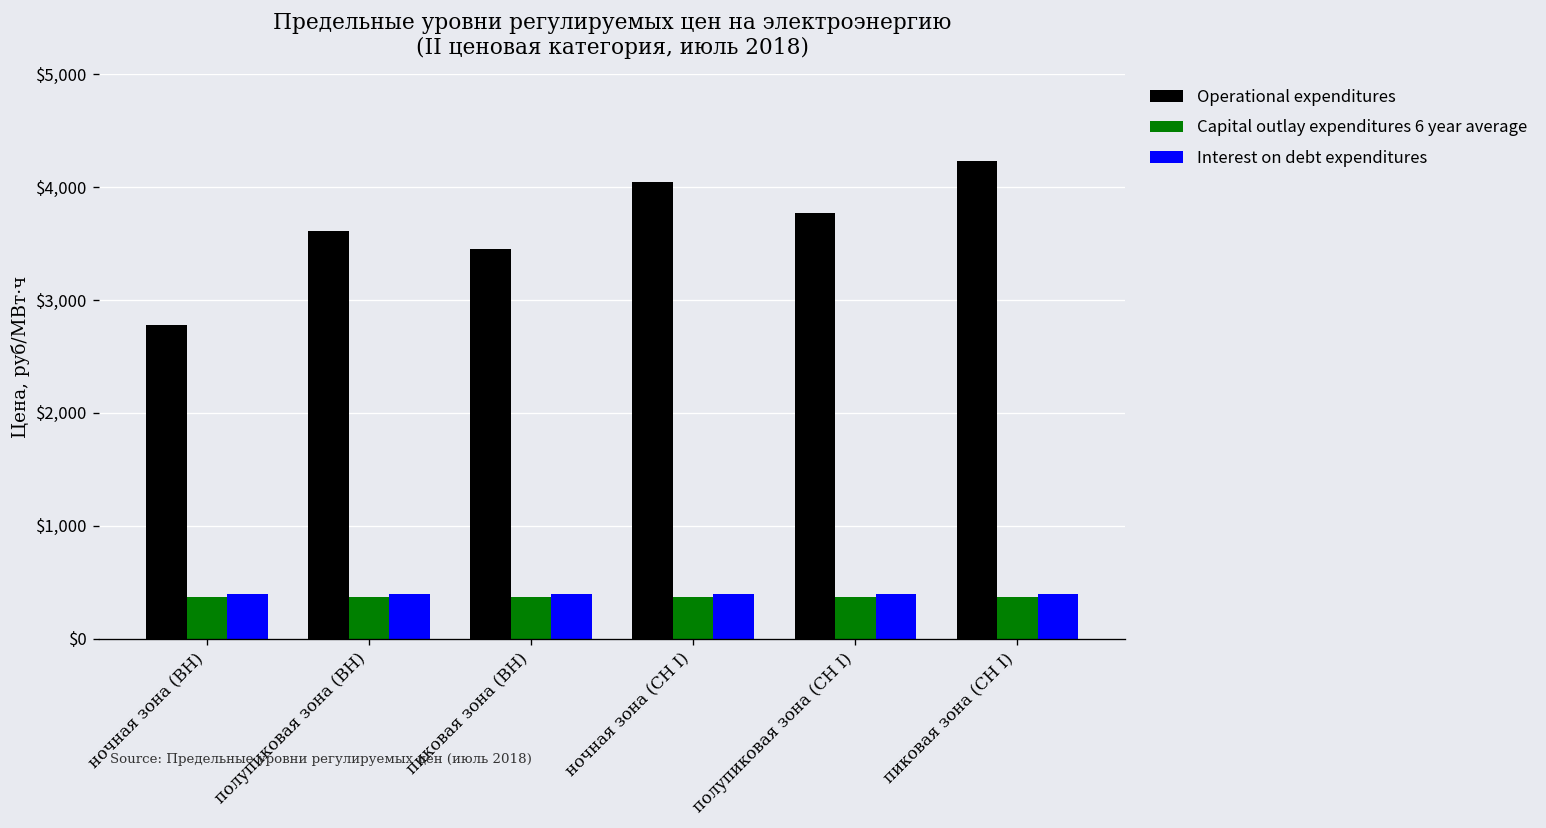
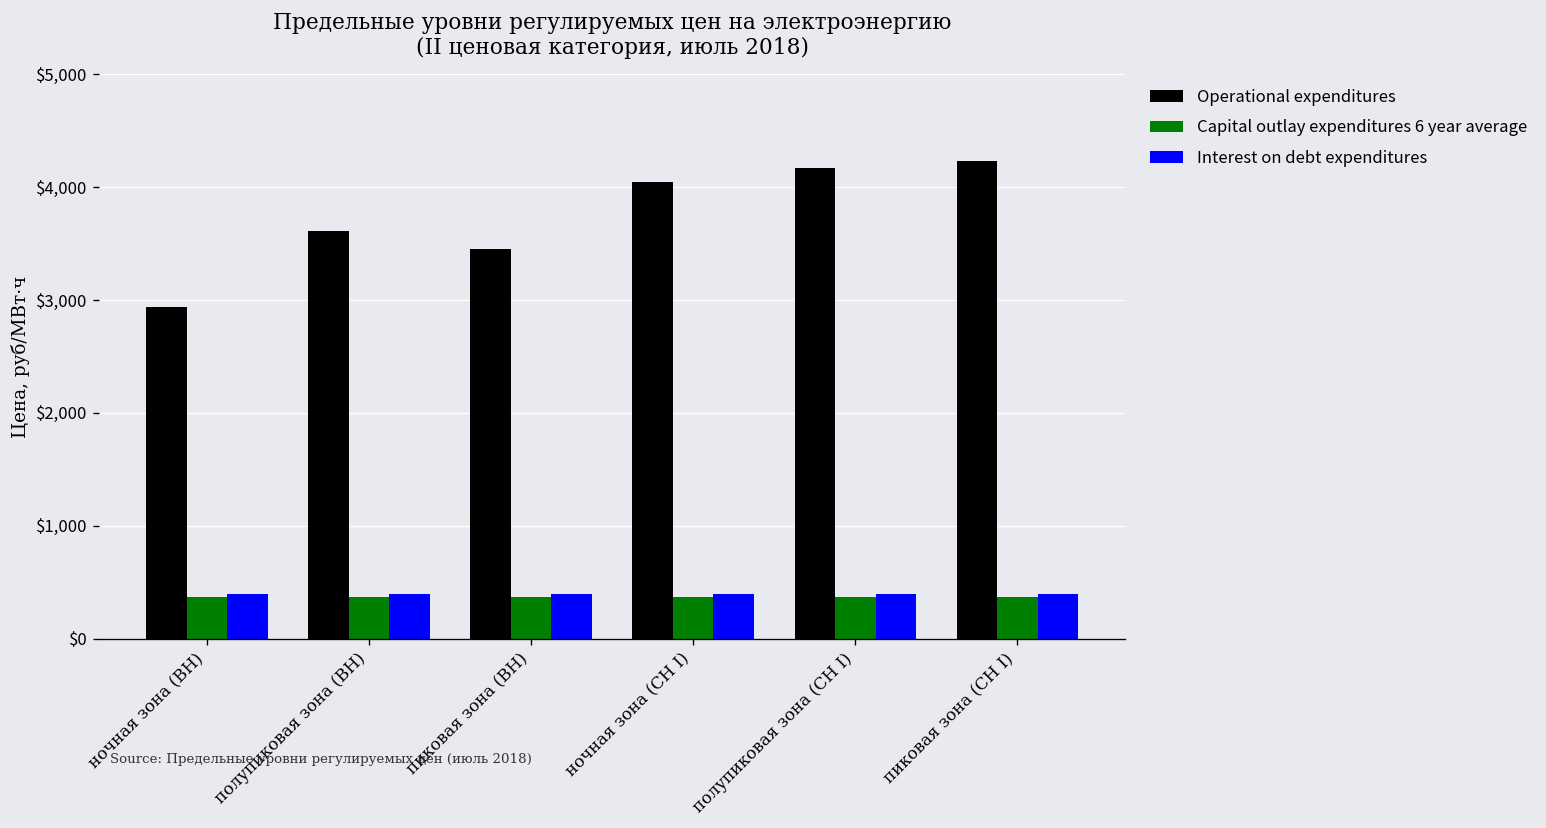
  {
    "Operational expenditures": {
-     "ночная зона (ВН)": "$2,800",
+     "ночная зона (ВН)": "$2,900",
      "полупиковая зона (ВН)": "$3,600",
      "пиковая зона (ВН)": "$3,500",
      "ночная зона (СН I)": "$4,000",
-     "полупиковая зона (СН I)": "$3,800",
+     "полупиковая зона (СН I)": "$4,200",
      "пиковая зона (СН I)": "$4,200"
    },
    "Capital outlay expenditures 6 year average": {
      "ночная зона (ВН)": "$400",
      "полупиковая зона (ВН)": "$400",
      "пиковая зона (ВН)": "$400",
      "ночная зона (СН I)": "$400",
      "полупиковая зона (СН I)": "$400",
      "пиковая зона (СН I)": "$400"
    },
    "Interest on debt expenditures": {
      "ночная зона (ВН)": "$400",
      "полупиковая зона (ВН)": "$400",
      "пиковая зона (ВН)": "$400",
      "ночная зона (СН I)": "$400",
      "полупиковая зона (СН I)": "$400",
      "пиковая зона (СН I)": "$400"
    }
  }
